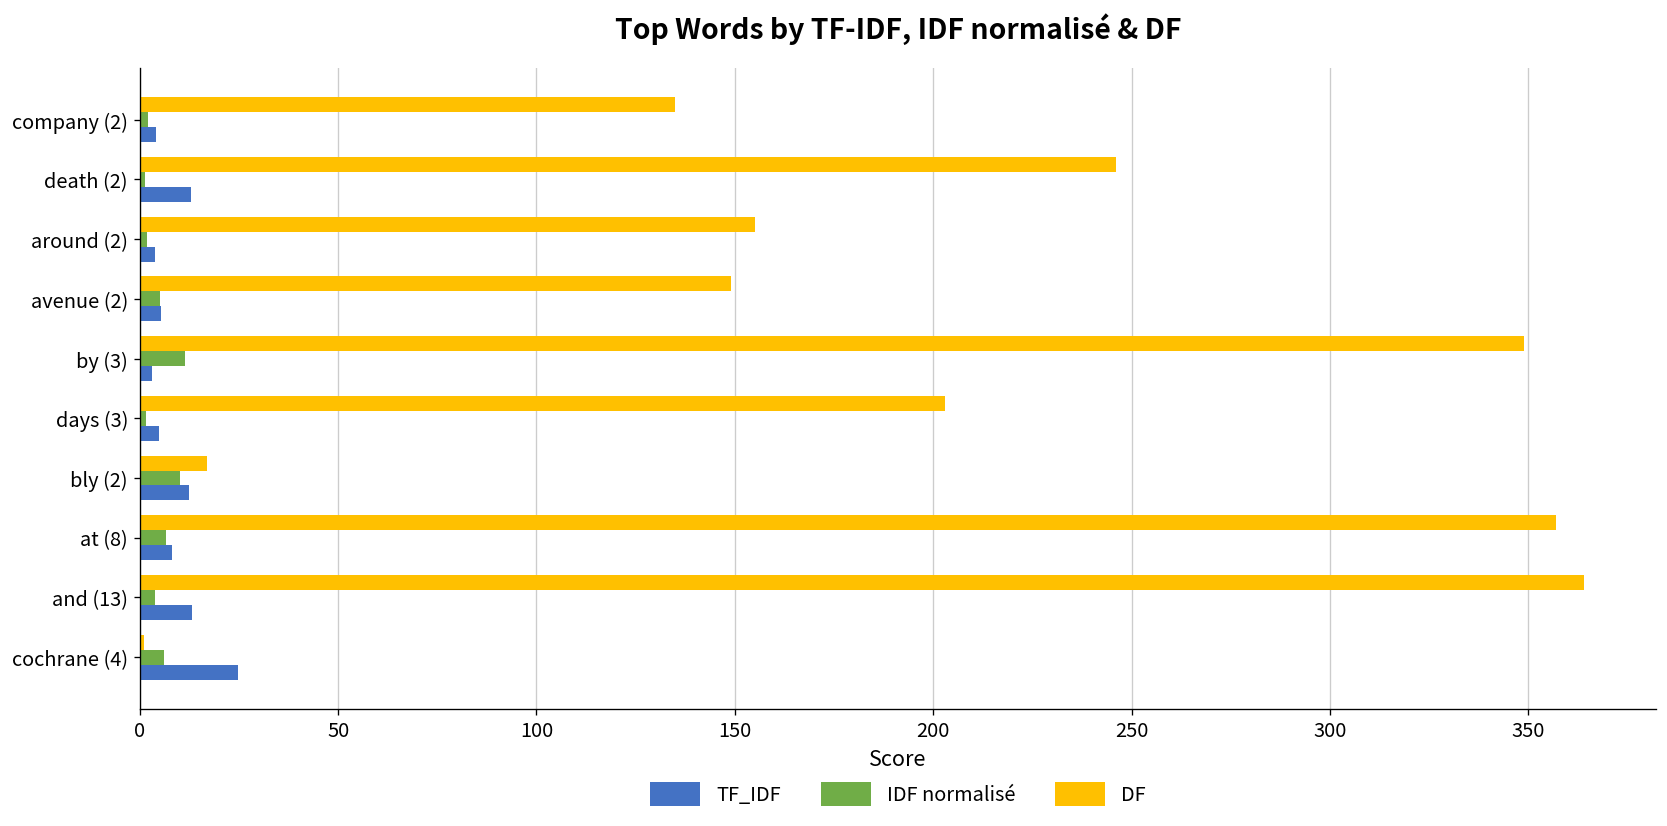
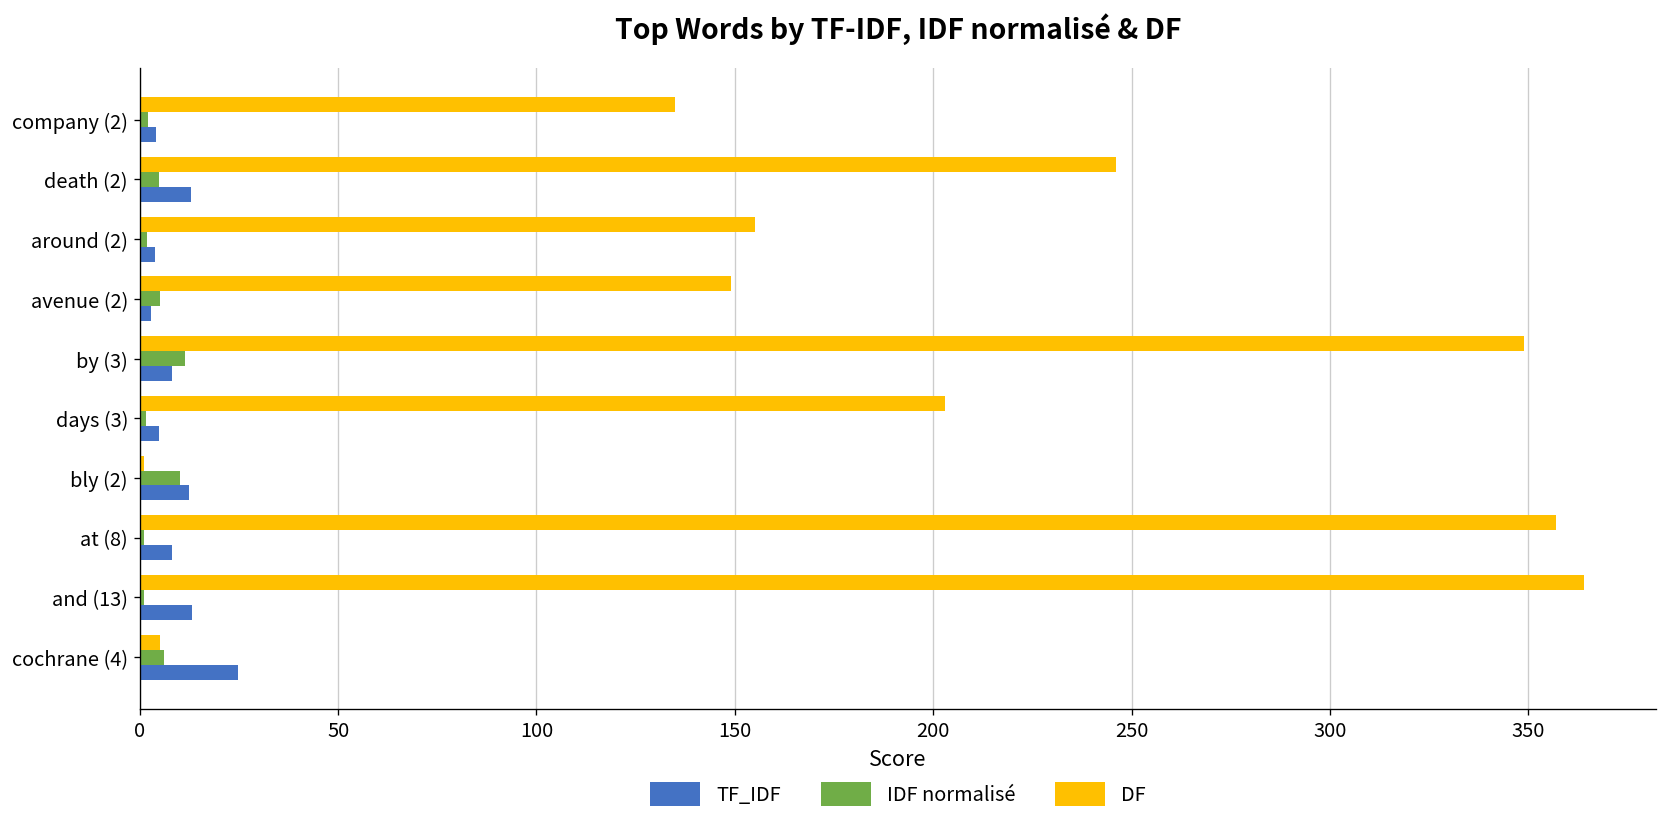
  {
    "TF_IDF": {
      "company (2)": 4,
      "death (2)": 13,
      "around (2)": 4,
-     "avenue (2)": 5,
-     "by (3)": 3,
+     "avenue (2)": 3,
+     "by (3)": 8,
      "days (3)": 5,
      "bly (2)": 12,
      "at (8)": 8,
      "and (13)": 13,
      "cochrane (4)": 25
    },
    "IDF normalisé": {
      "company (2)": 2,
-     "death (2)": 1,
+     "death (2)": 5,
      "around (2)": 2,
      "avenue (2)": 5,
      "by (3)": 11,
      "days (3)": 2,
      "bly (2)": 10,
-     "at (8)": 7,
-     "and (13)": 4,
+     "at (8)": 1,
+     "and (13)": 1,
      "cochrane (4)": 6
    },
    "DF": {
      "company (2)": 135,
      "death (2)": 246,
      "around (2)": 155,
      "avenue (2)": 149,
      "by (3)": 349,
      "days (3)": 203,
-     "bly (2)": 17,
+     "bly (2)": 1,
      "at (8)": 357,
      "and (13)": 364,
-     "cochrane (4)": 1
+     "cochrane (4)": 5
    }
  }
